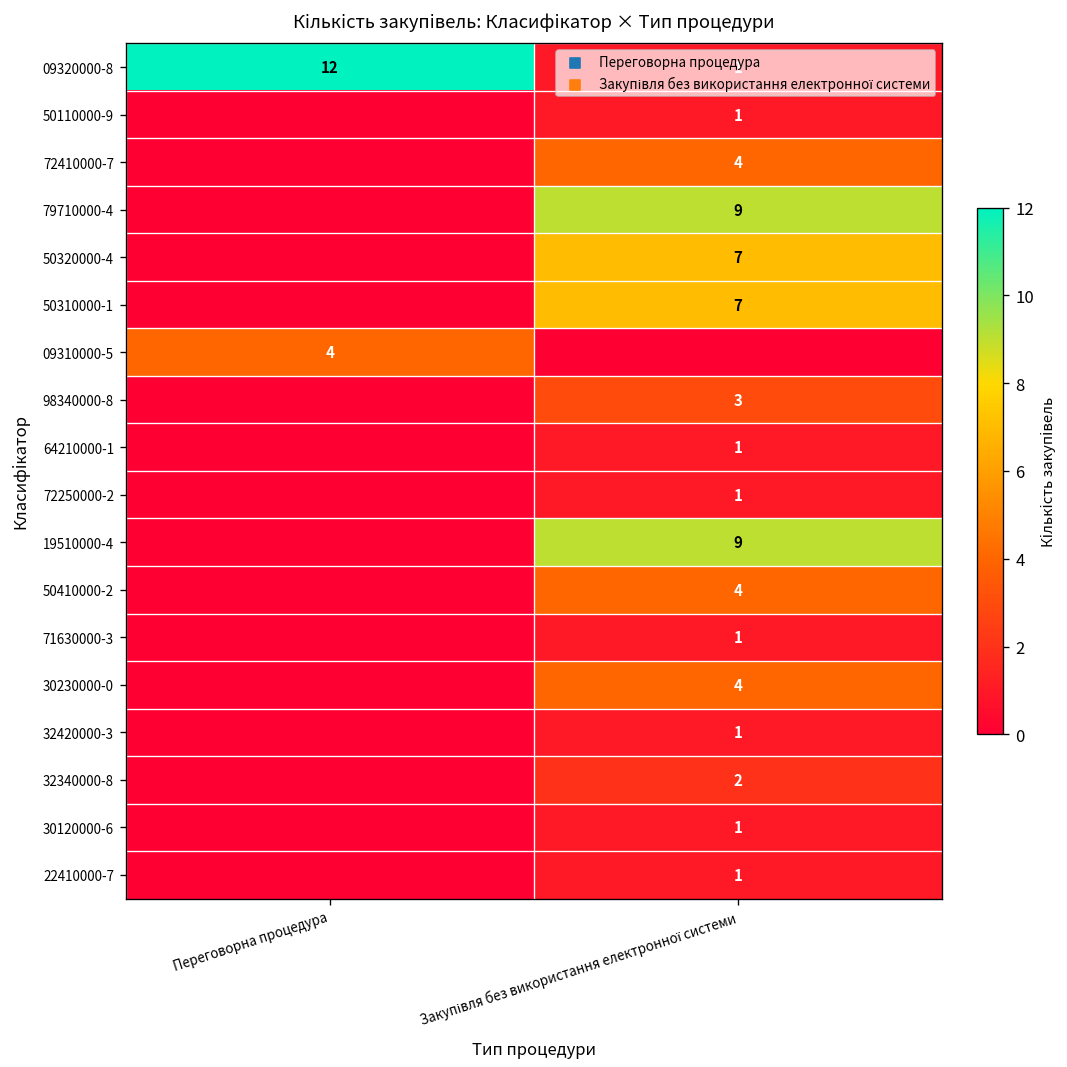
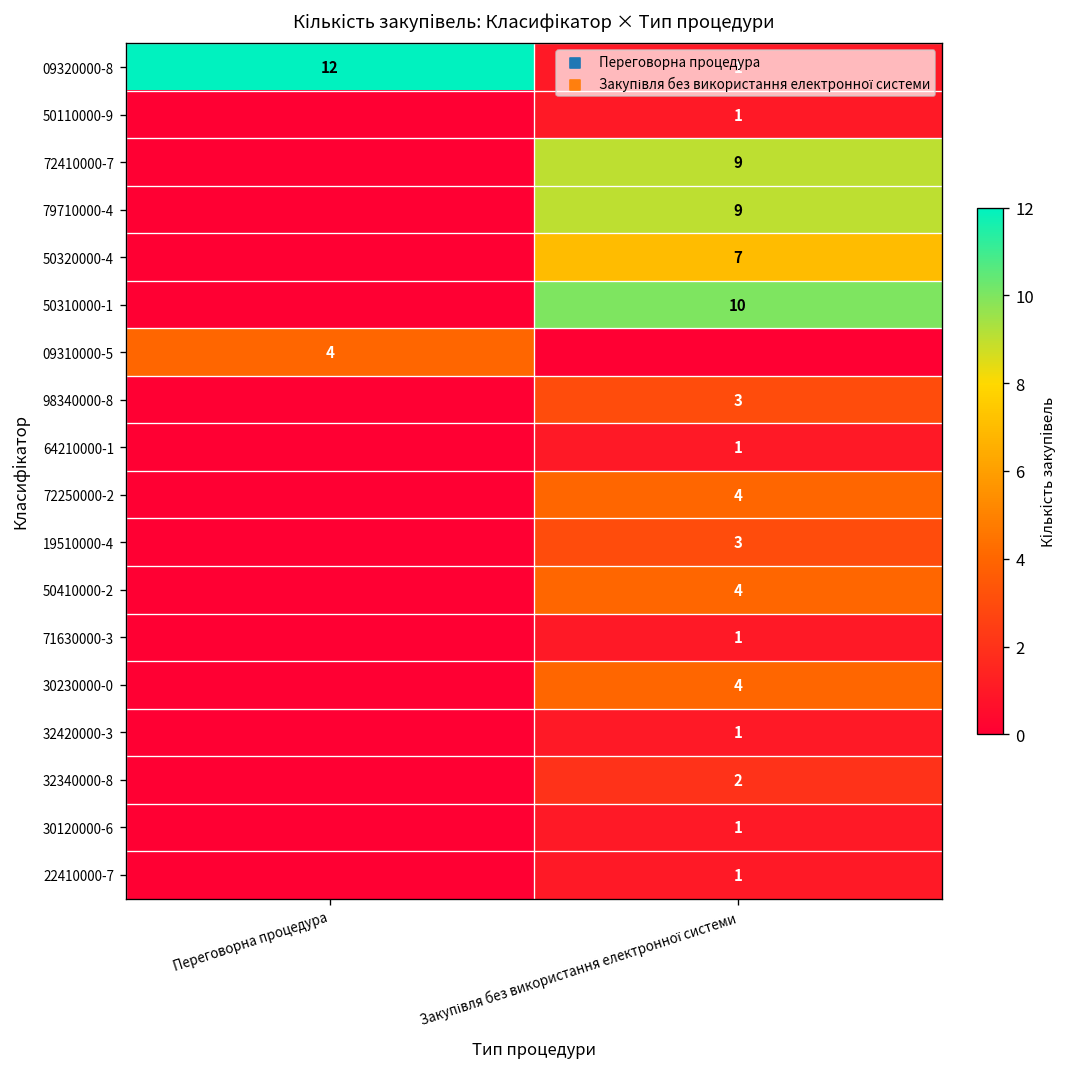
  {
    "09320000-8": {
      "Переговорна процедура": 12
    },
    "50110000-9": {
      "Закупівля без використання електронної системи": 1
    },
    "72410000-7": {
-     "Закупівля без використання електронної системи": 4
+     "Закупівля без використання електронної системи": 9
    },
    "79710000-4": {
      "Закупівля без використання електронної системи": 9
    },
    "50320000-4": {
      "Закупівля без використання електронної системи": 7
    },
    "50310000-1": {
-     "Закупівля без використання електронної системи": 7
+     "Закупівля без використання електронної системи": 10
    },
    "09310000-5": {
      "Переговорна процедура": 4
    },
    "98340000-8": {
      "Закупівля без використання електронної системи": 3
    },
    "64210000-1": {
      "Закупівля без використання електронної системи": 1
    },
    "72250000-2": {
-     "Закупівля без використання електронної системи": 1
+     "Закупівля без використання електронної системи": 4
    },
    "19510000-4": {
-     "Закупівля без використання електронної системи": 9
+     "Закупівля без використання електронної системи": 3
    },
    "50410000-2": {
      "Закупівля без використання електронної системи": 4
    },
    "71630000-3": {
      "Закупівля без використання електронної системи": 1
    },
    "30230000-0": {
      "Закупівля без використання електронної системи": 4
    },
    "32420000-3": {
      "Закупівля без використання електронної системи": 1
    },
    "32340000-8": {
      "Закупівля без використання електронної системи": 2
    },
    "30120000-6": {
      "Закупівля без використання електронної системи": 1
    },
    "22410000-7": {
      "Закупівля без використання електронної системи": 1
    }
  }
